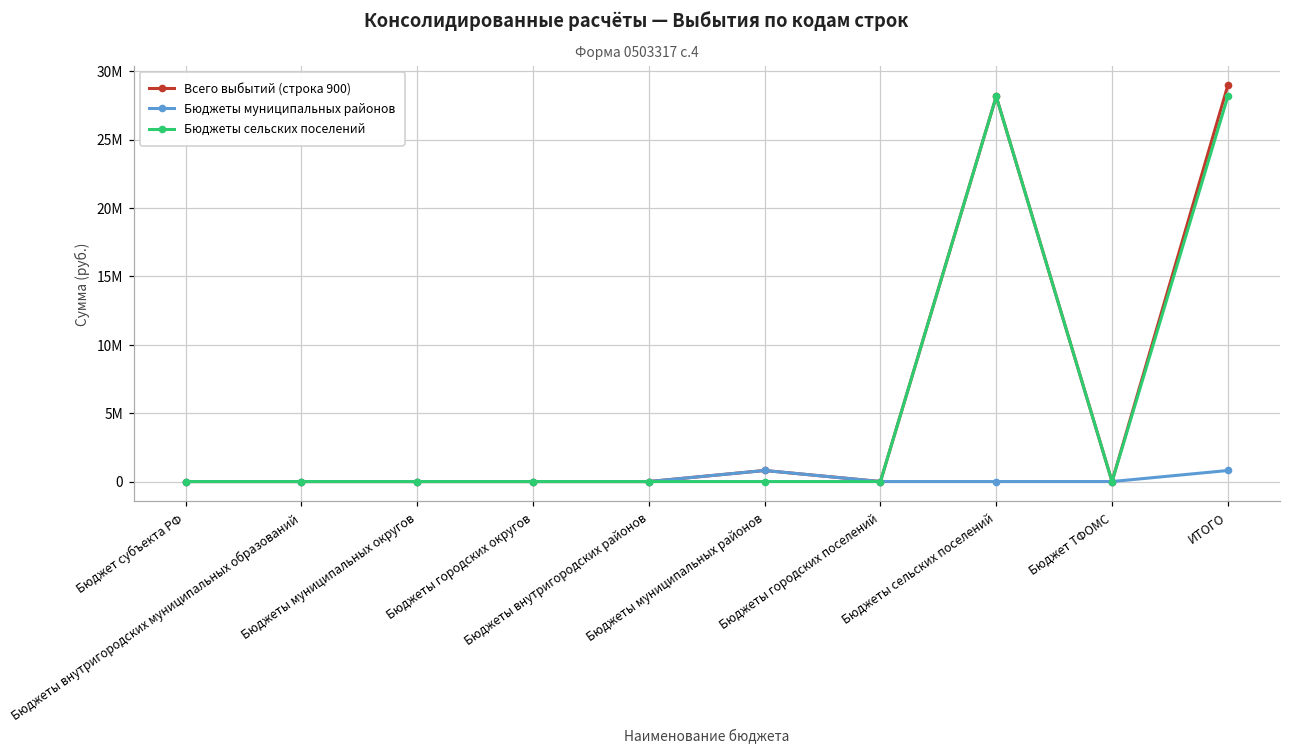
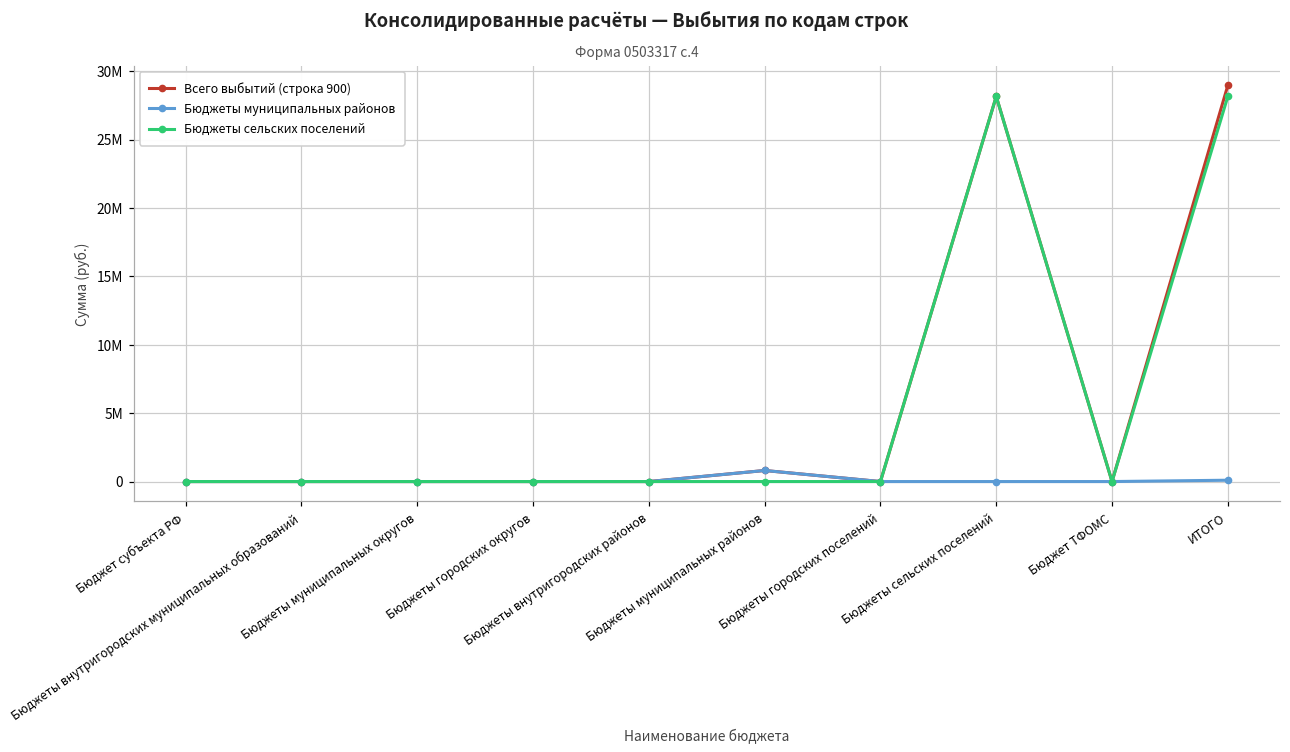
  {
    "Всего выбытий (строка 900)": {
      "ИТОГО": 29000000
    },
    "Бюджеты муниципальных районов": {
      "Бюджеты сельских поселений": 0,
-     "ИТОГО": 800000
+     "ИТОГО": 100000
    },
    "Бюджеты сельских поселений": {
      "Бюджеты муниципальных районов": 0,
      "ИТОГО": 28100000
    }
  }
